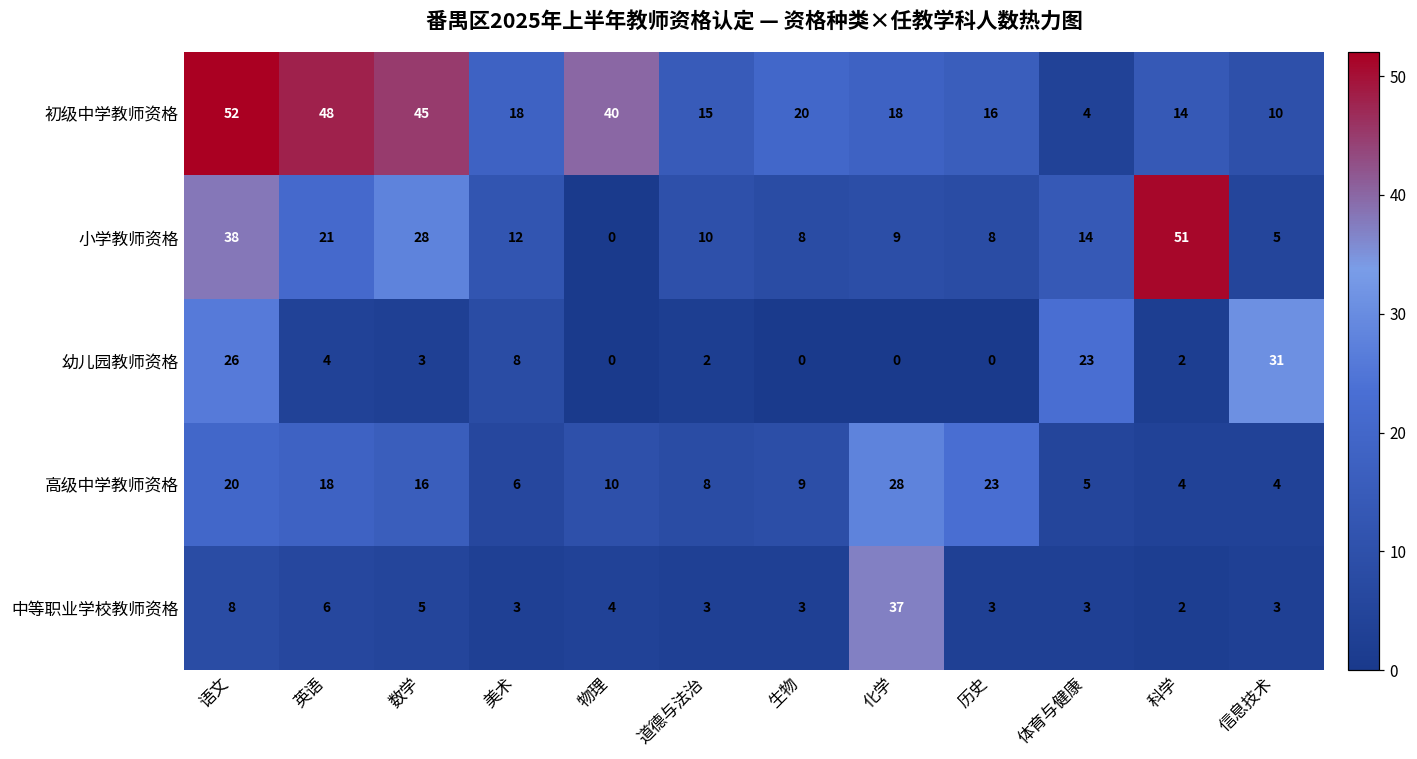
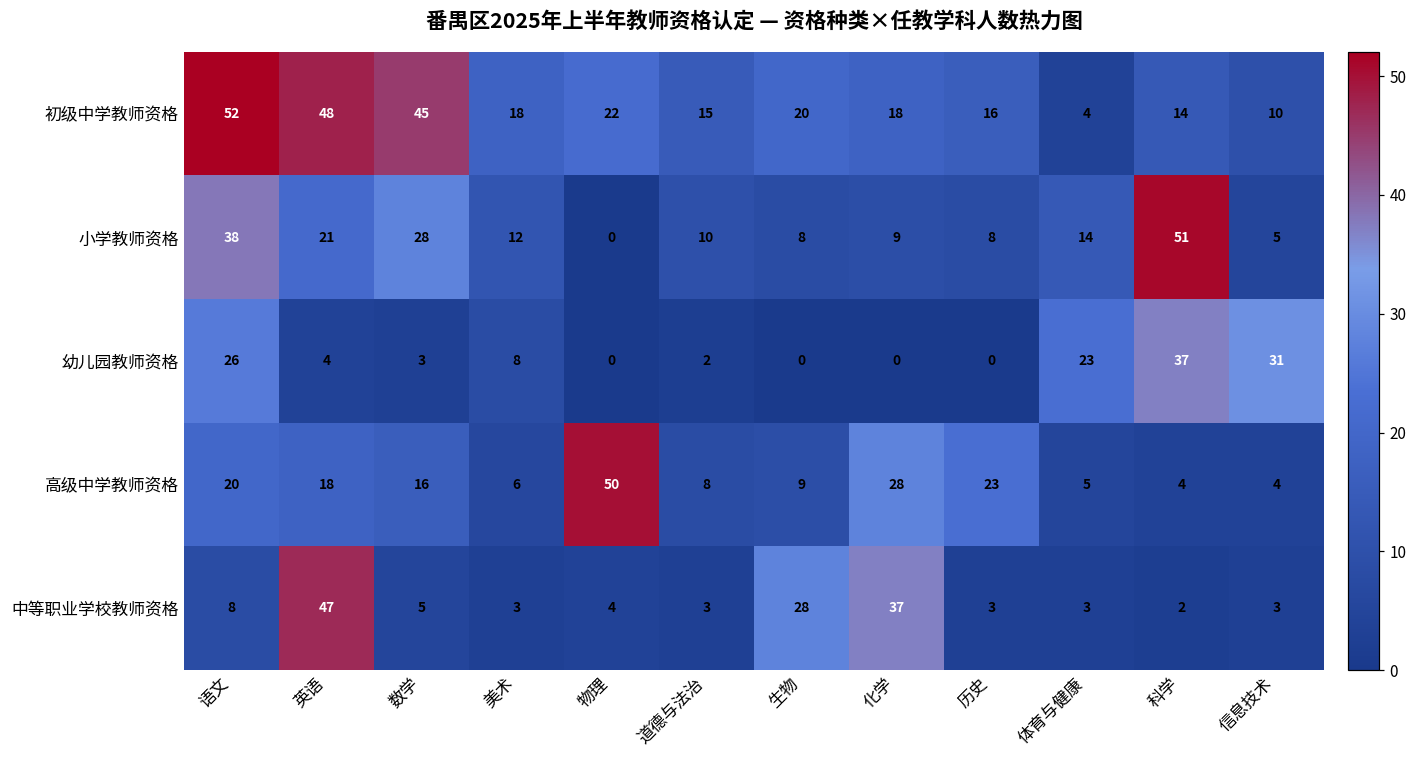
  {
    "初级中学教师资格": {
      "语文": 52,
      "英语": 48,
      "数学": 45,
      "美术": 18,
-     "物理": 40,
+     "物理": 22,
      "道德与法治": 15,
      "生物": 20,
      "化学": 18,
      "历史": 16,
      "体育与健康": 4,
      "科学": 14,
      "信息技术": 10
    },
    "小学教师资格": {
      "语文": 38,
      "英语": 21,
      "数学": 28,
      "美术": 12,
      "物理": 0,
      "道德与法治": 10,
      "生物": 8,
      "化学": 9,
      "历史": 8,
      "体育与健康": 14,
      "科学": 51,
      "信息技术": 5
    },
    "幼儿园教师资格": {
      "语文": 26,
      "英语": 4,
      "数学": 3,
      "美术": 8,
      "物理": 0,
      "道德与法治": 2,
      "生物": 0,
      "化学": 0,
      "历史": 0,
      "体育与健康": 23,
-     "科学": 2,
+     "科学": 37,
      "信息技术": 31
    },
    "高级中学教师资格": {
      "语文": 20,
      "英语": 18,
      "数学": 16,
      "美术": 6,
-     "物理": 10,
+     "物理": 50,
      "道德与法治": 8,
      "生物": 9,
      "化学": 28,
      "历史": 23,
      "体育与健康": 5,
      "科学": 4,
      "信息技术": 4
    },
    "中等职业学校教师资格": {
      "语文": 8,
-     "英语": 6,
+     "英语": 47,
      "数学": 5,
      "美术": 3,
      "物理": 4,
      "道德与法治": 3,
-     "生物": 3,
+     "生物": 28,
      "化学": 37,
      "历史": 3,
      "体育与健康": 3,
      "科学": 2,
      "信息技术": 3
    }
  }
